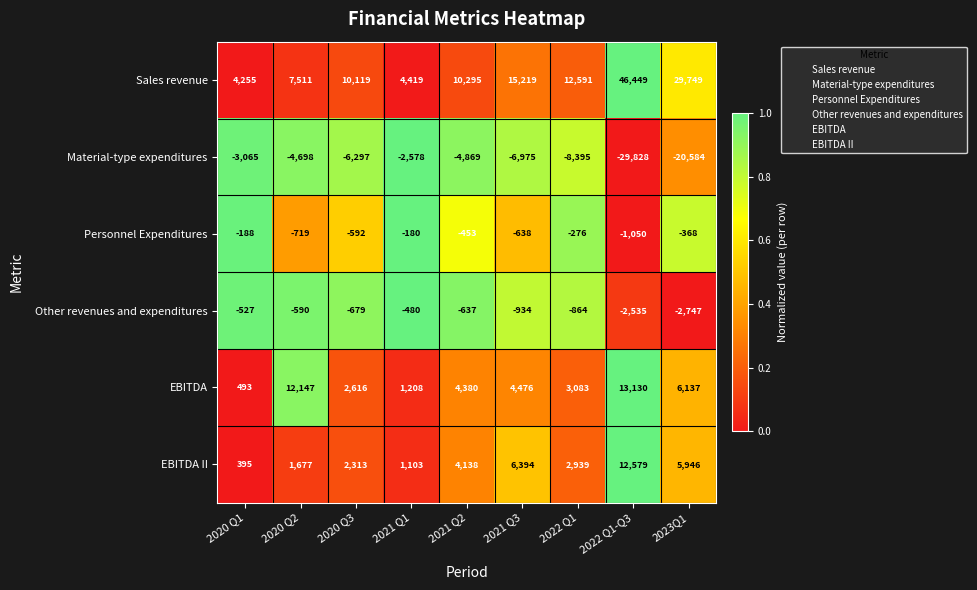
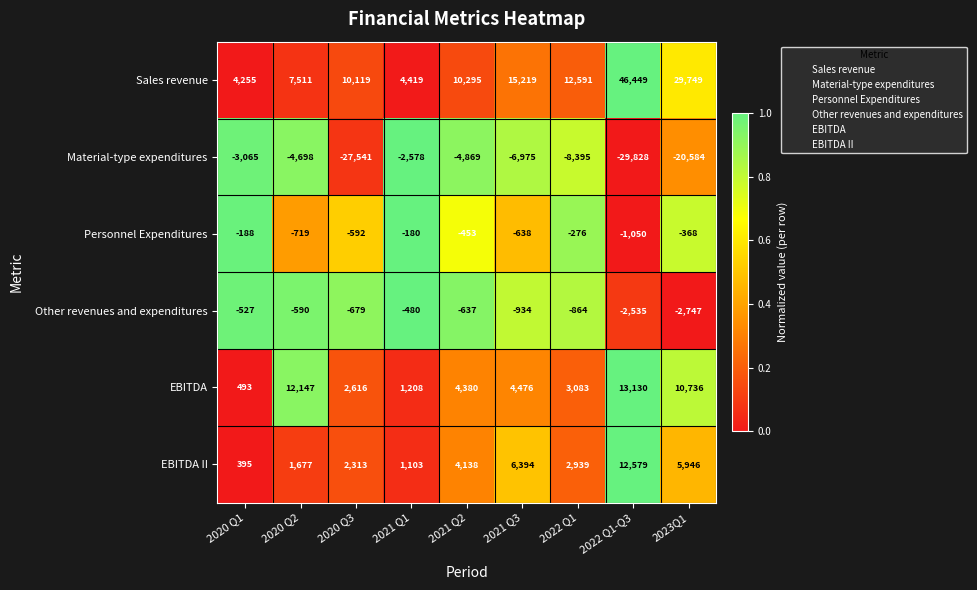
  {
    "Sales revenue": {
      "2020 Q1": "4,255",
      "2020 Q2": "7,511",
      "2020 Q3": "10,119",
      "2021 Q1": "4,419",
      "2021 Q2": "10,295",
      "2021 Q3": "15,219",
      "2022 Q1": "12,591",
      "2022 Q1-Q3": "46,449",
      "2023Q1": "29,749"
    },
    "Material-type expenditures": {
      "2020 Q1": "-3,065",
      "2020 Q2": "-4,698",
-     "2020 Q3": "-6,297",
+     "2020 Q3": "-27,541",
      "2021 Q1": "-2,578",
      "2021 Q2": "-4,869",
      "2021 Q3": "-6,975",
      "2022 Q1": "-8,395",
      "2022 Q1-Q3": "-29,828",
      "2023Q1": "-20,584"
    },
    "Personnel Expenditures": {
      "2020 Q1": "-188",
      "2020 Q2": "-719",
      "2020 Q3": "-592",
      "2021 Q1": "-180",
      "2021 Q2": "-453",
      "2021 Q3": "-638",
      "2022 Q1": "-276",
      "2022 Q1-Q3": "-1,050",
      "2023Q1": "-368"
    },
    "Other revenues and expenditures": {
      "2020 Q1": "-527",
      "2020 Q2": "-590",
      "2020 Q3": "-679",
      "2021 Q1": "-480",
      "2021 Q2": "-637",
      "2021 Q3": "-934",
      "2022 Q1": "-864",
      "2022 Q1-Q3": "-2,535",
      "2023Q1": "-2,747"
    },
    "EBITDA": {
      "2020 Q1": "493",
      "2020 Q2": "12,147",
      "2020 Q3": "2,616",
      "2021 Q1": "1,208",
      "2021 Q2": "4,380",
      "2021 Q3": "4,476",
      "2022 Q1": "3,083",
      "2022 Q1-Q3": "13,130",
-     "2023Q1": "6,137"
+     "2023Q1": "10,736"
    },
    "EBITDA II": {
      "2020 Q1": "395",
      "2020 Q2": "1,677",
      "2020 Q3": "2,313",
      "2021 Q1": "1,103",
      "2021 Q2": "4,138",
      "2021 Q3": "6,394",
      "2022 Q1": "2,939",
      "2022 Q1-Q3": "12,579",
      "2023Q1": "5,946"
    }
  }
